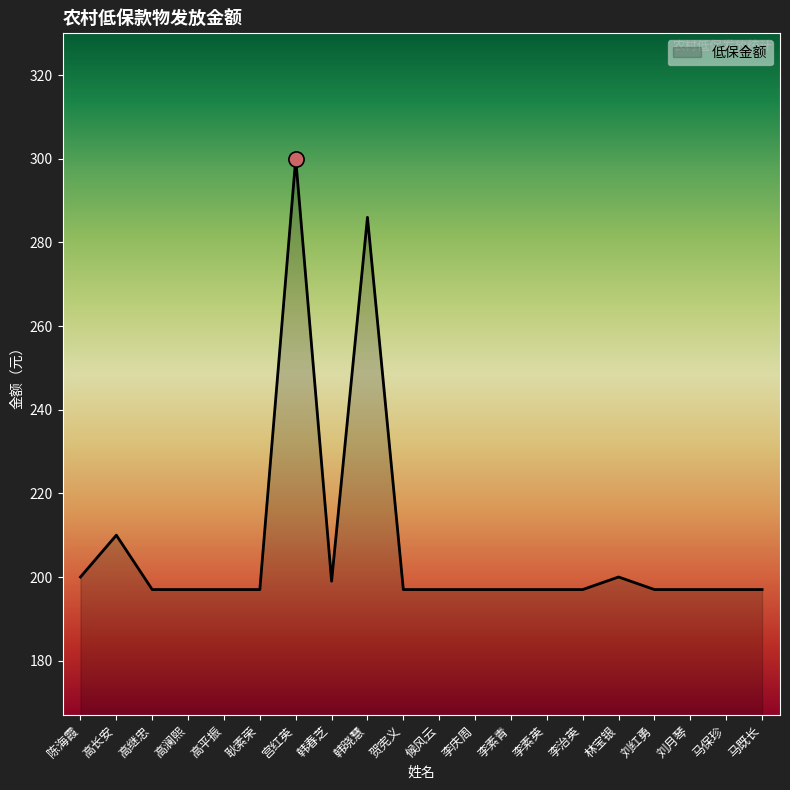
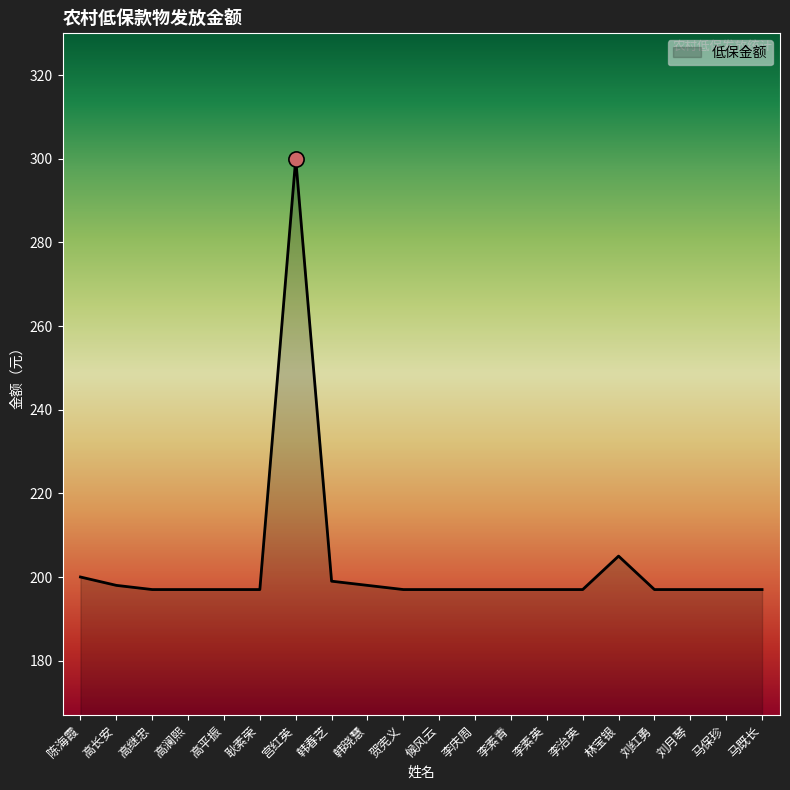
  {
    "低保金额": {
      "陈海霞": 200,
-     "高长安": 210,
+     "高长安": 198,
      "高继忠": 197,
      "高澜熙": 197,
      "高平振": 197,
      "耿素荣": 197,
      "韩春芝": 199,
-     "韩晓慧": 286,
+     "韩晓慧": 198,
      "贺宪义": 197,
      "候风云": 197,
      "李庆周": 197,
      "李素青": 197,
      "李素英": 197,
      "李治英": 197,
-     "林宝银": 200,
+     "林宝银": 205,
      "刘红勇": 197,
      "刘月琴": 197,
      "马保珍": 197,
      "马既长": 197
    }
  }
